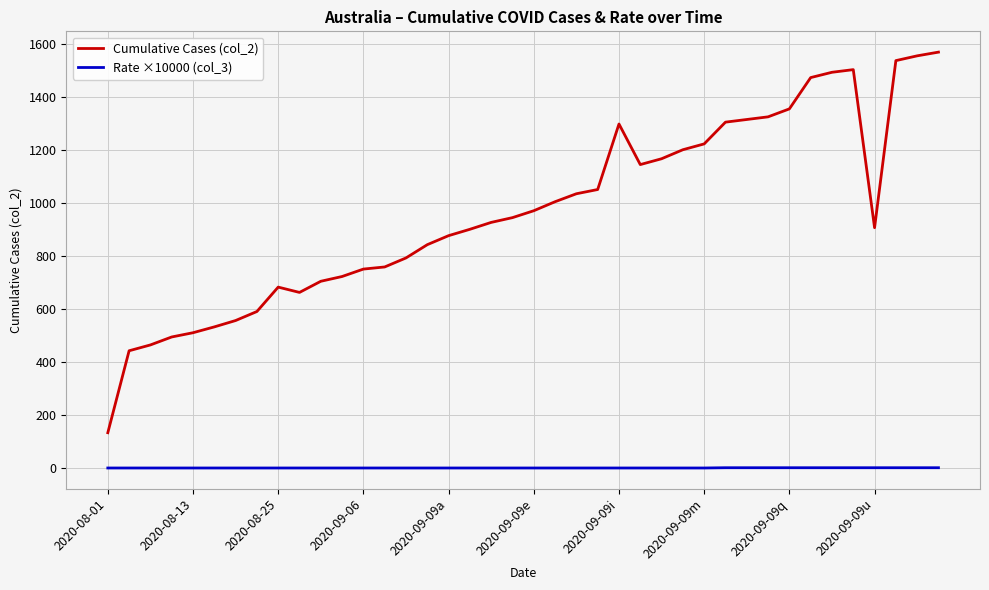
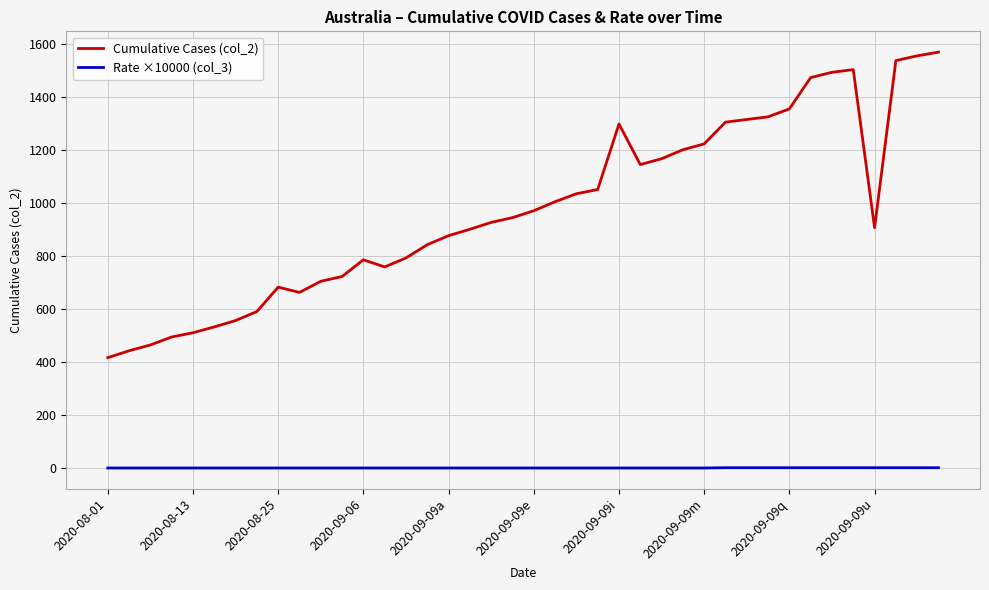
  {
    "Cumulative Cases (col_2)": {
-     "2020-08-01": 130,
+     "2020-08-01": 420,
      "2020-08-13": 510,
      "2020-08-25": 680,
-     "2020-09-06": 750,
+     "2020-09-06": 790,
      "2020-09-09a": 880,
      "2020-09-09e": 970,
      "2020-09-09i": 1300,
      "2020-09-09m": 1220,
      "2020-09-09q": 1350,
      "2020-09-09u": 910
    },
    "Rate ×10000 (col_3)": {
      "2020-08-01": 0,
      "2020-08-13": 0,
      "2020-08-25": 0,
      "2020-09-06": 0,
      "2020-09-09a": 0,
      "2020-09-09e": 0,
      "2020-09-09i": 0,
      "2020-09-09m": 0,
      "2020-09-09q": 0,
      "2020-09-09u": 0
    }
  }
